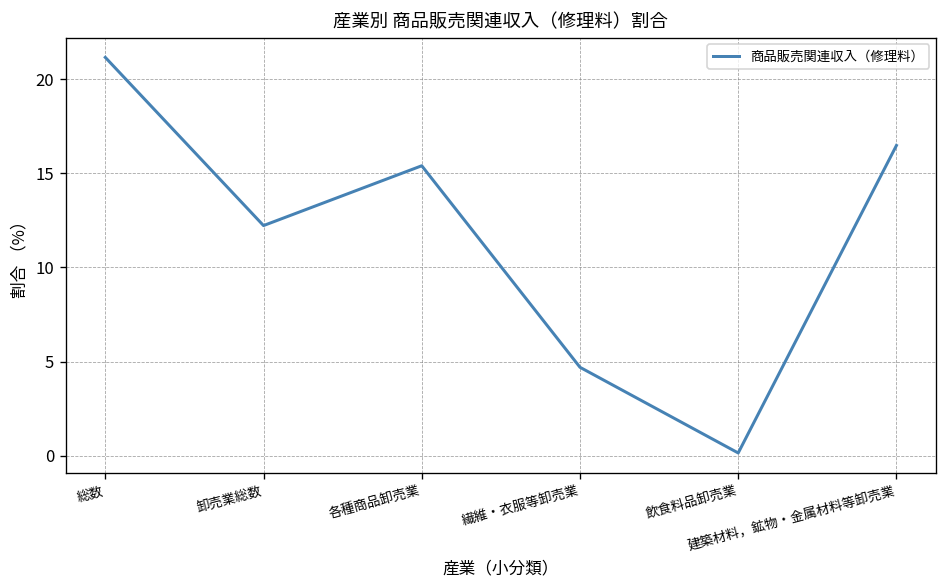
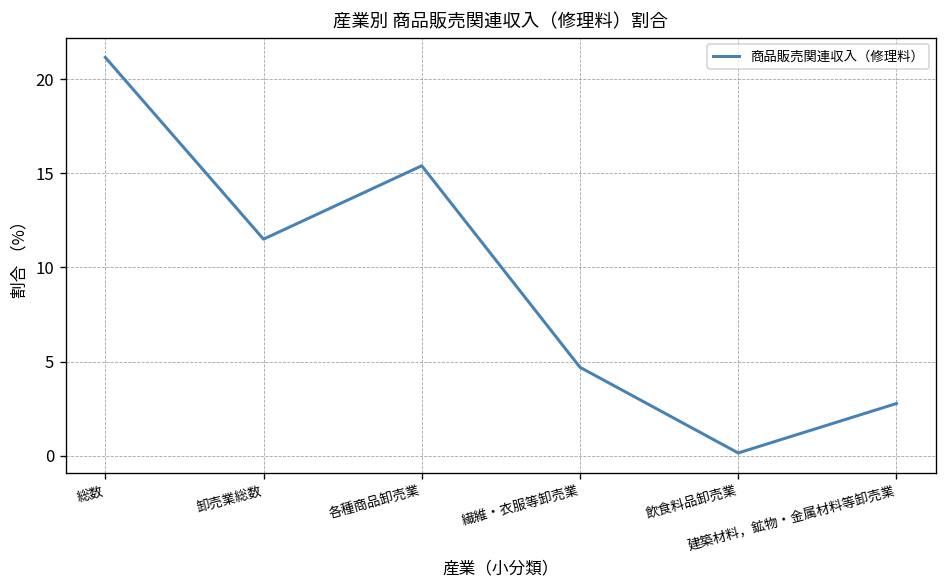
  {
    "総数": 21.2,
-   "卸売業総数": 12.2,
+   "卸売業総数": 11.5,
    "各種商品卸売業": 15.4,
    "繊維・衣服等卸売業": 4.7,
    "飲食料品卸売業": 0.1,
-   "建築材料，鉱物・金属材料等卸売業": 16.5
+   "建築材料，鉱物・金属材料等卸売業": 2.8
  }
